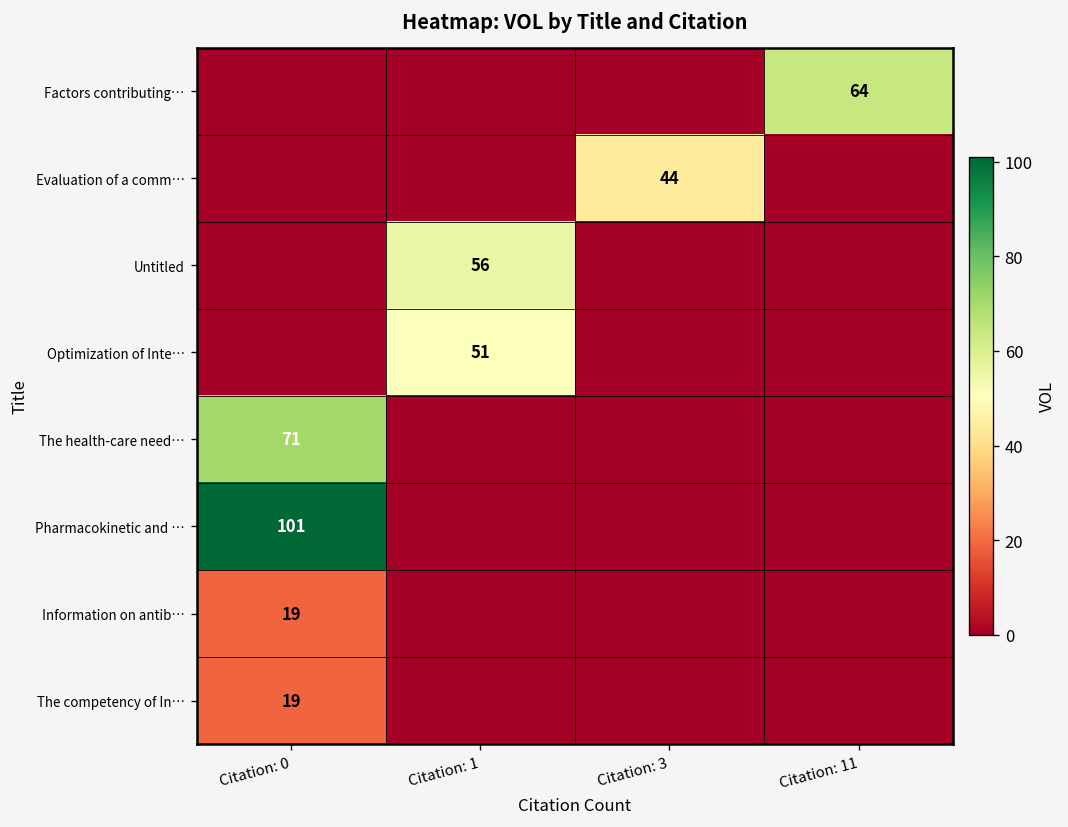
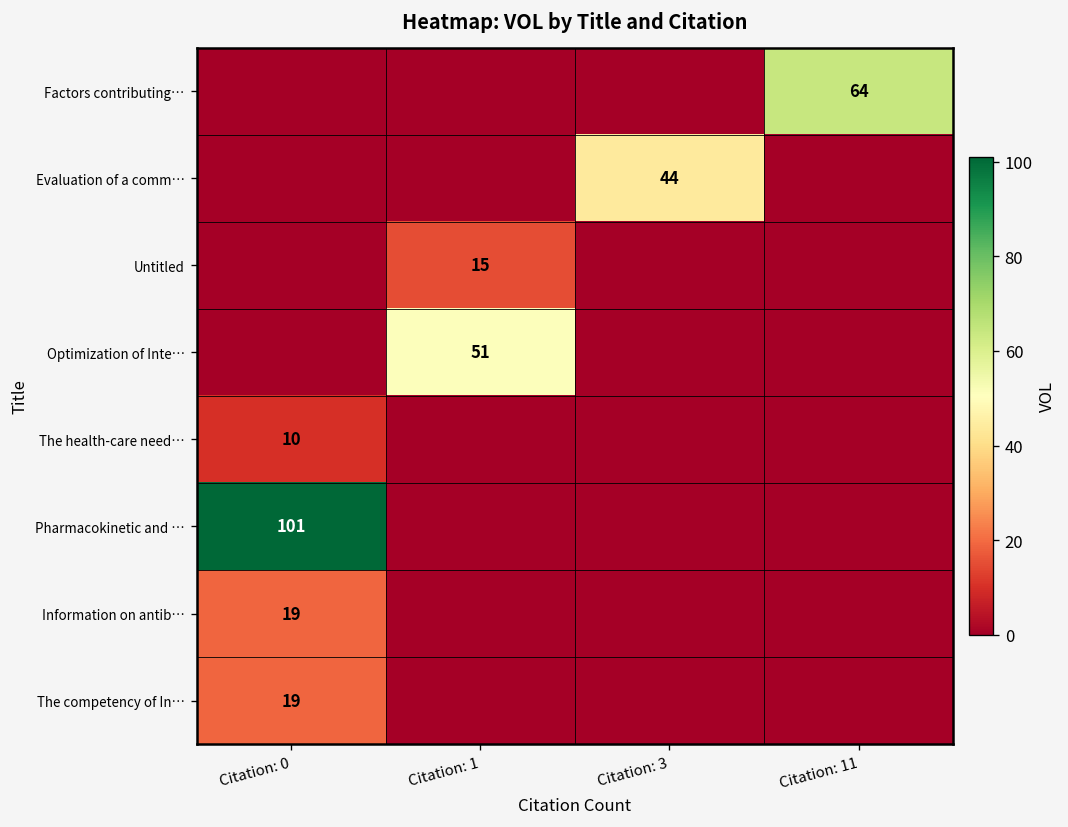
  {
    "Factors contributing…": {
      "Citation: 11": 64
    },
    "Evaluation of a comm…": {
      "Citation: 3": 44
    },
    "Untitled": {
-     "Citation: 1": 56
+     "Citation: 1": 15
    },
    "Optimization of Inte…": {
      "Citation: 1": 51
    },
    "The health-care need…": {
-     "Citation: 0": 71
+     "Citation: 0": 10
    },
    "Pharmacokinetic and …": {
      "Citation: 0": 101
    },
    "Information on antib…": {
      "Citation: 0": 19
    },
    "The competency of In…": {
      "Citation: 0": 19
    }
  }
